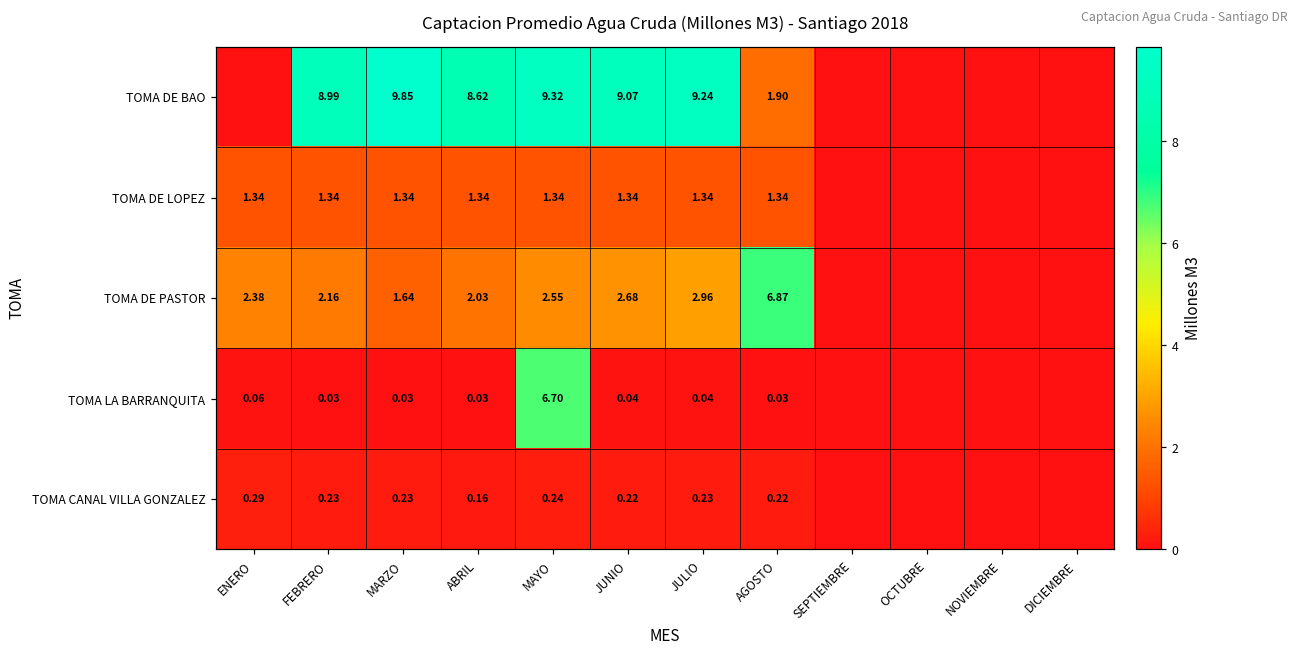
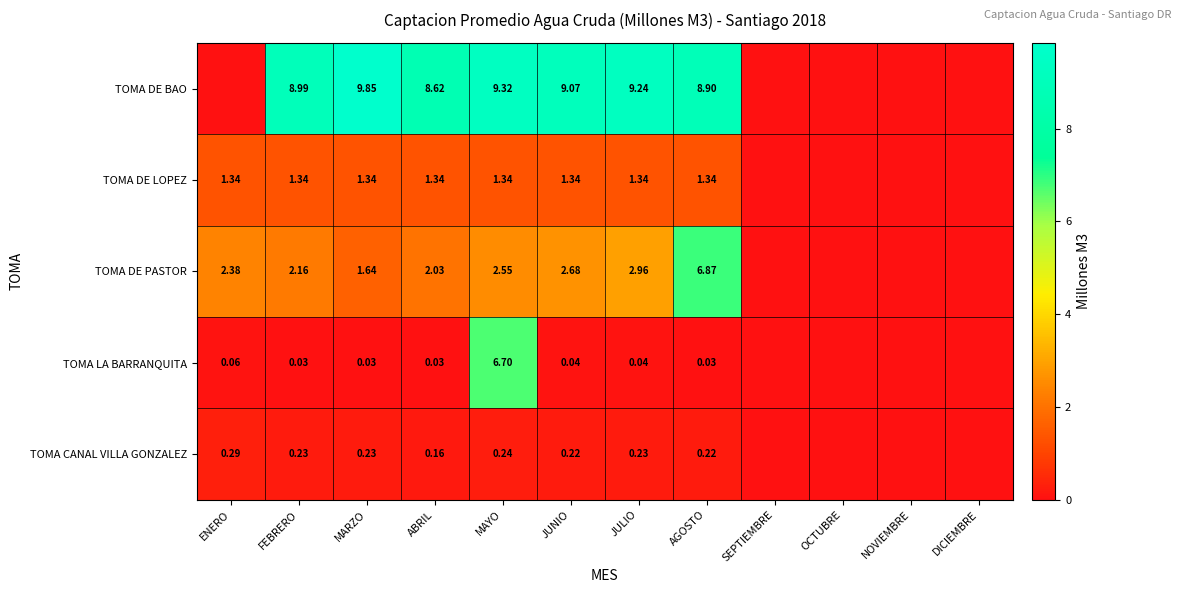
  {
    "TOMA DE BAO": {
      "FEBRERO": 8.99,
      "MARZO": 9.85,
      "ABRIL": 8.62,
      "MAYO": 9.32,
      "JUNIO": 9.07,
      "JULIO": 9.24,
-     "AGOSTO": 1.90
+     "AGOSTO": 8.90
    },
    "TOMA DE LOPEZ": {
      "ENERO": 1.34,
      "FEBRERO": 1.34,
      "MARZO": 1.34,
      "ABRIL": 1.34,
      "MAYO": 1.34,
      "JUNIO": 1.34,
      "JULIO": 1.34,
      "AGOSTO": 1.34
    },
    "TOMA DE PASTOR": {
      "ENERO": 2.38,
      "FEBRERO": 2.16,
      "MARZO": 1.64,
      "ABRIL": 2.03,
      "MAYO": 2.55,
      "JUNIO": 2.68,
      "JULIO": 2.96,
      "AGOSTO": 6.87
    },
    "TOMA LA BARRANQUITA": {
      "ENERO": 0.06,
      "FEBRERO": 0.03,
      "MARZO": 0.03,
      "ABRIL": 0.03,
      "MAYO": 6.70,
      "JUNIO": 0.04,
      "JULIO": 0.04,
      "AGOSTO": 0.03
    },
    "TOMA CANAL VILLA GONZALEZ": {
      "ENERO": 0.29,
      "FEBRERO": 0.23,
      "MARZO": 0.23,
      "ABRIL": 0.16,
      "MAYO": 0.24,
      "JUNIO": 0.22,
      "JULIO": 0.23,
      "AGOSTO": 0.22
    }
  }
